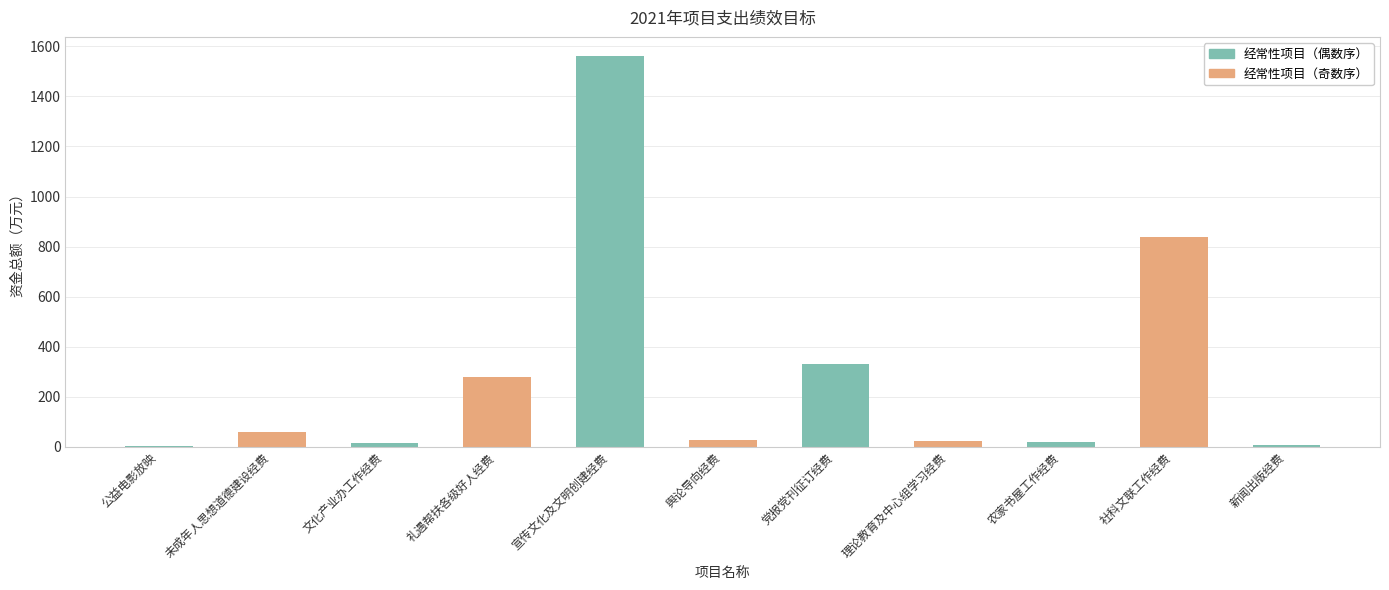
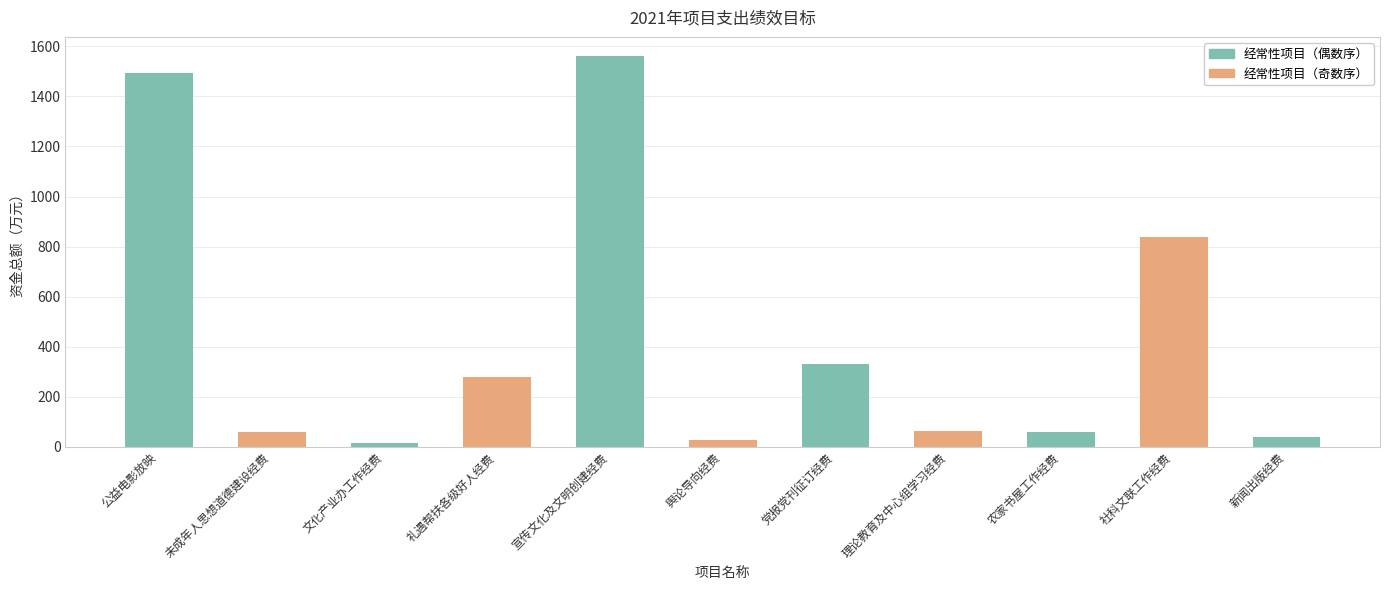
  {
-   "公益电影放映": 0,
+   "公益电影放映": 1490,
    "未成年人思想道德建设经费": 60,
    "文化产业办工作经费": 10,
    "礼遇帮扶各级好人经费": 280,
    "宣传文化及文明创建经费": 1560,
    "舆论导向经费": 30,
    "党报党刊征订经费": 330,
-   "理论教育及中心组学习经费": 20,
-   "农家书屋工作经费": 20,
+   "理论教育及中心组学习经费": 60,
+   "农家书屋工作经费": 60,
    "社科文联工作经费": 840,
-   "新闻出版经费": 10
+   "新闻出版经费": 40
  }
